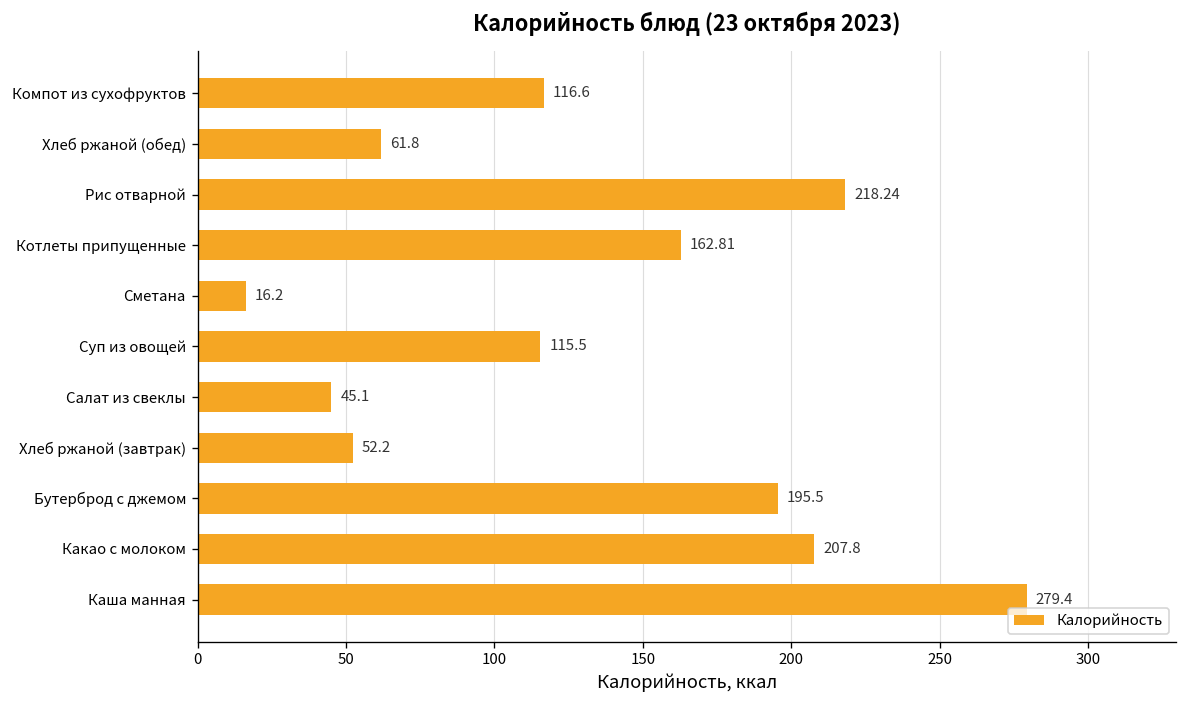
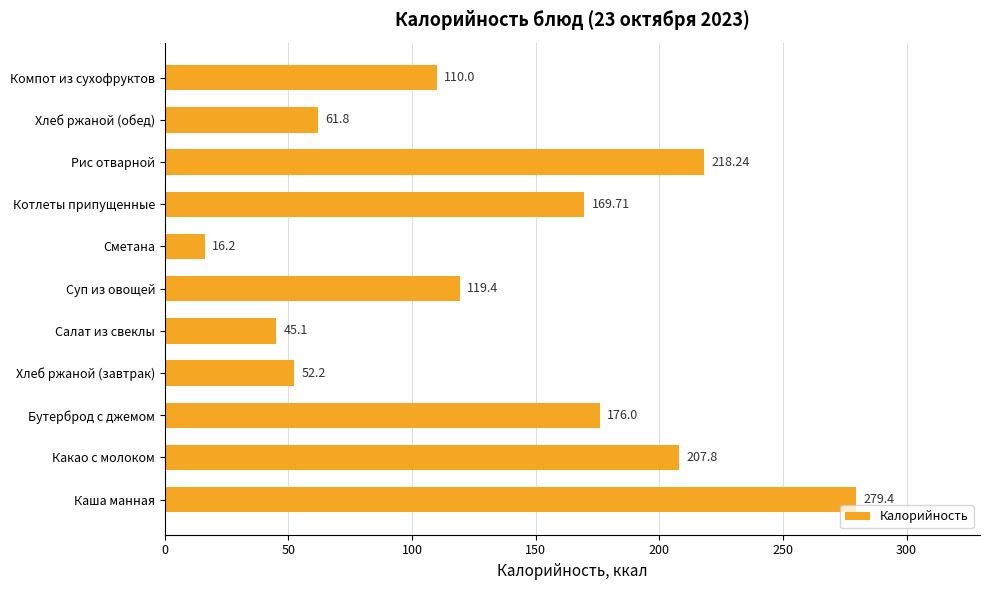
  {
-   "Компот из сухофруктов": 116.6,
+   "Компот из сухофруктов": 110.0,
    "Хлеб ржаной (обед)": 61.8,
    "Рис отварной": 218.24,
-   "Котлеты припущенные": 162.81,
+   "Котлеты припущенные": 169.71,
    "Сметана": 16.2,
-   "Суп из овощей": 115.5,
+   "Суп из овощей": 119.4,
    "Салат из свеклы": 45.1,
    "Хлеб ржаной (завтрак)": 52.2,
-   "Бутерброд с джемом": 195.5,
+   "Бутерброд с джемом": 176.0,
    "Какао с молоком": 207.8
  }
